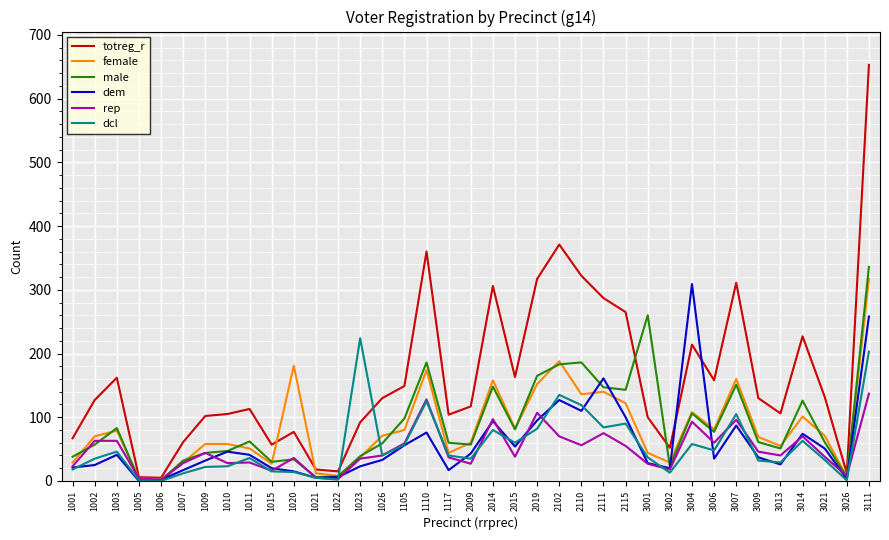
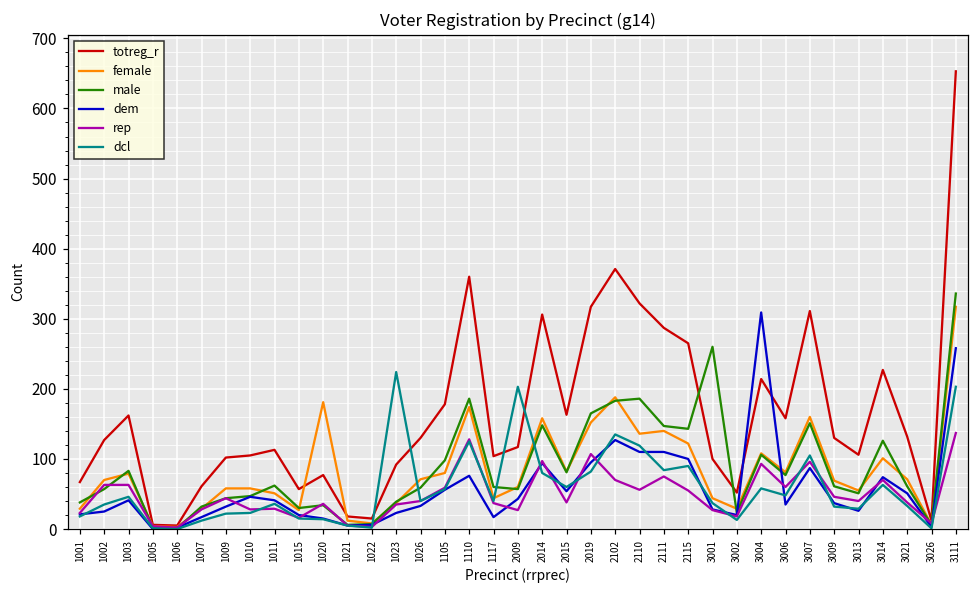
  {
    "totreg_r": {
      "1001": 70,
      "1002": 130,
      "1003": 160,
      "1007": 60,
      "1009": 100,
      "1010": 110,
      "1011": 110,
      "1015": 60,
      "1020": 80,
      "1021": 20,
      "1022": 20,
      "1023": 90,
      "1026": 130,
-     "1105": 150,
+     "1105": 180,
      "1110": 360,
      "1117": 100,
      "2009": 120,
      "2014": 310,
      "2015": 160,
      "2019": 320,
      "2102": 370,
      "2110": 320,
      "2111": 290,
      "2115": 270,
      "3001": 100,
      "3002": 50,
      "3004": 210,
      "3006": 160,
      "3007": 310,
      "3009": 130,
      "3013": 110,
      "3014": 230,
      "3021": 130,
      "3026": 10,
      "3111": 650
    },
    "female": {
      "1001": 30,
      "1002": 70,
      "1009": 60,
      "1010": 60,
      "1011": 50,
      "1020": 180,
      "1021": 10,
      "1026": 70,
      "1105": 80,
      "1110": 170,
      "1117": 40,
      "2014": 160,
      "2019": 150,
      "2102": 190,
      "2110": 140,
      "2111": 140,
      "2115": 120,
      "3001": 40,
      "3002": 30,
      "3006": 80,
      "3007": 160,
      "3009": 70,
      "3013": 60,
      "3014": 100,
      "3021": 70,
      "3111": 320
    },
    "male": {
      "1001": 40,
      "1002": 60,
      "1011": 60,
      "1026": 60,
      "1105": 100,
      "1110": 190,
      "1117": 60,
      "2014": 150,
      "2019": 170,
      "2102": 180,
      "2110": 190,
      "2111": 150,
      "2115": 140,
      "3001": 260,
      "3006": 80,
      "3007": 150,
      "3009": 60,
      "3013": 50,
      "3014": 130,
      "3021": 60,
      "3111": 340
    },
    "dem": {
      "1002": 30,
      "1003": 40,
      "1007": 20,
      "1009": 30,
      "1011": 40,
      "1015": 20,
      "1023": 20,
      "1026": 30,
      "1110": 80,
      "1117": 20,
      "2009": 40,
      "2015": 50,
      "2019": 100,
      "2102": 130,
      "2110": 110,
-     "2111": 160,
+     "2111": 110,
      "2115": 100,
      "3004": 310,
      "3006": 40,
      "3007": 90,
      "3009": 40,
      "3014": 70,
      "3021": 50,
      "3111": 260
    },
    "rep": {
      "1002": 60,
      "1003": 60,
      "1010": 30,
      "1011": 30,
      "2009": 30,
      "2015": 40,
      "2019": 110,
      "2102": 70,
      "2110": 60,
      "2111": 80,
      "2115": 60,
      "3004": 90,
      "3006": 60,
      "3007": 100,
      "3009": 50,
      "3013": 40,
      "3014": 70,
      "3021": 40,
      "3111": 140
    },
    "dcl": {
      "1002": 40,
      "1003": 50,
      "1007": 10,
      "1009": 20,
      "1010": 20,
      "1011": 40,
      "1023": 220,
-     "2009": 40,
+     "2009": 200,
      "2014": 80,
      "2015": 60,
      "2019": 80,
      "2102": 140,
      "2110": 120,
      "2111": 80,
      "2115": 90,
      "3001": 40,
      "3002": 10,
      "3004": 60,
      "3006": 50,
      "3007": 110,
      "3009": 30,
      "3014": 60,
      "3021": 30,
      "3111": 200
    }
  }
